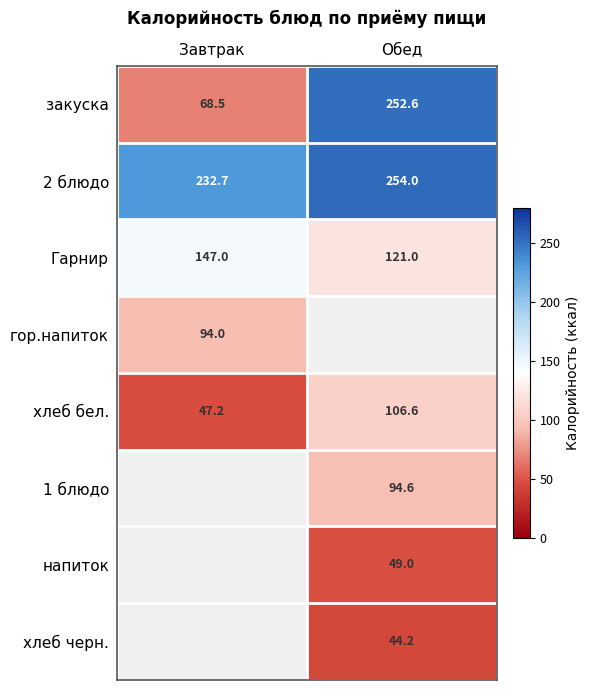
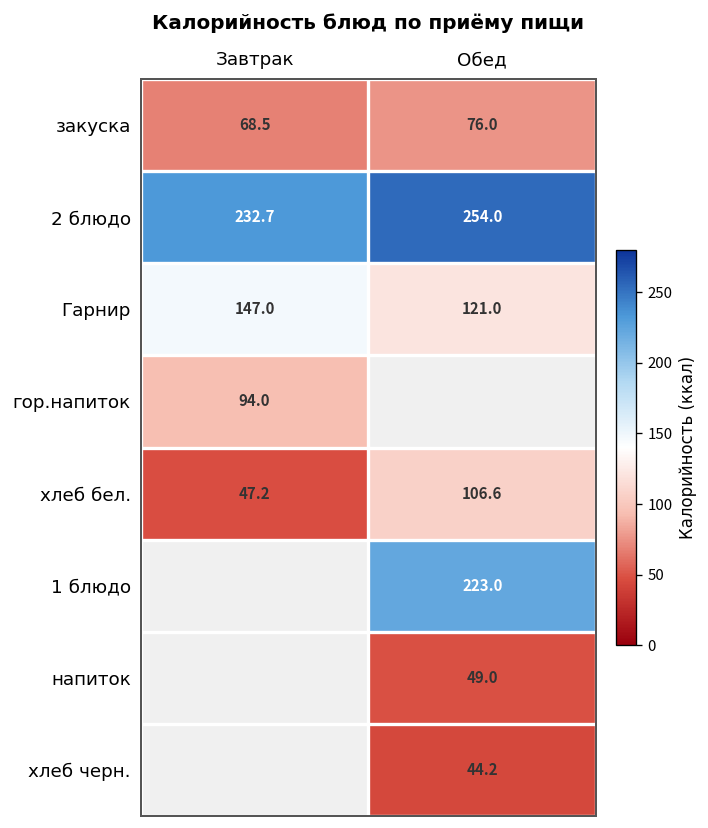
  {
    "закуска": {
      "Завтрак": 68.5,
-     "Обед": 252.6
+     "Обед": 76.0
    },
    "2 блюдо": {
      "Завтрак": 232.7,
      "Обед": 254.0
    },
    "Гарнир": {
      "Завтрак": 147.0,
      "Обед": 121.0
    },
    "гор.напиток": {
      "Завтрак": 94.0
    },
    "хлеб бел.": {
      "Завтрак": 47.2,
      "Обед": 106.6
    },
    "1 блюдо": {
-     "Обед": 94.6
+     "Обед": 223.0
    },
    "напиток": {
      "Обед": 49.0
    },
    "хлеб черн.": {
      "Обед": 44.2
    }
  }
